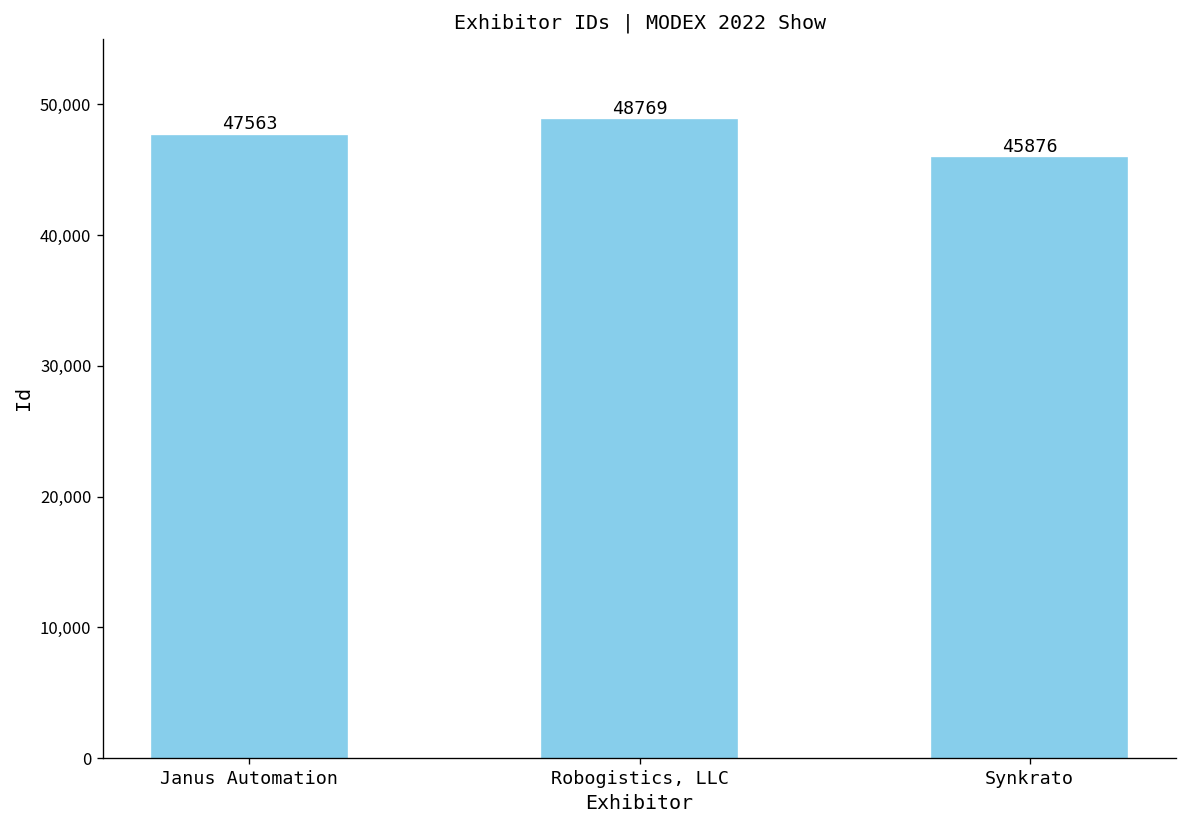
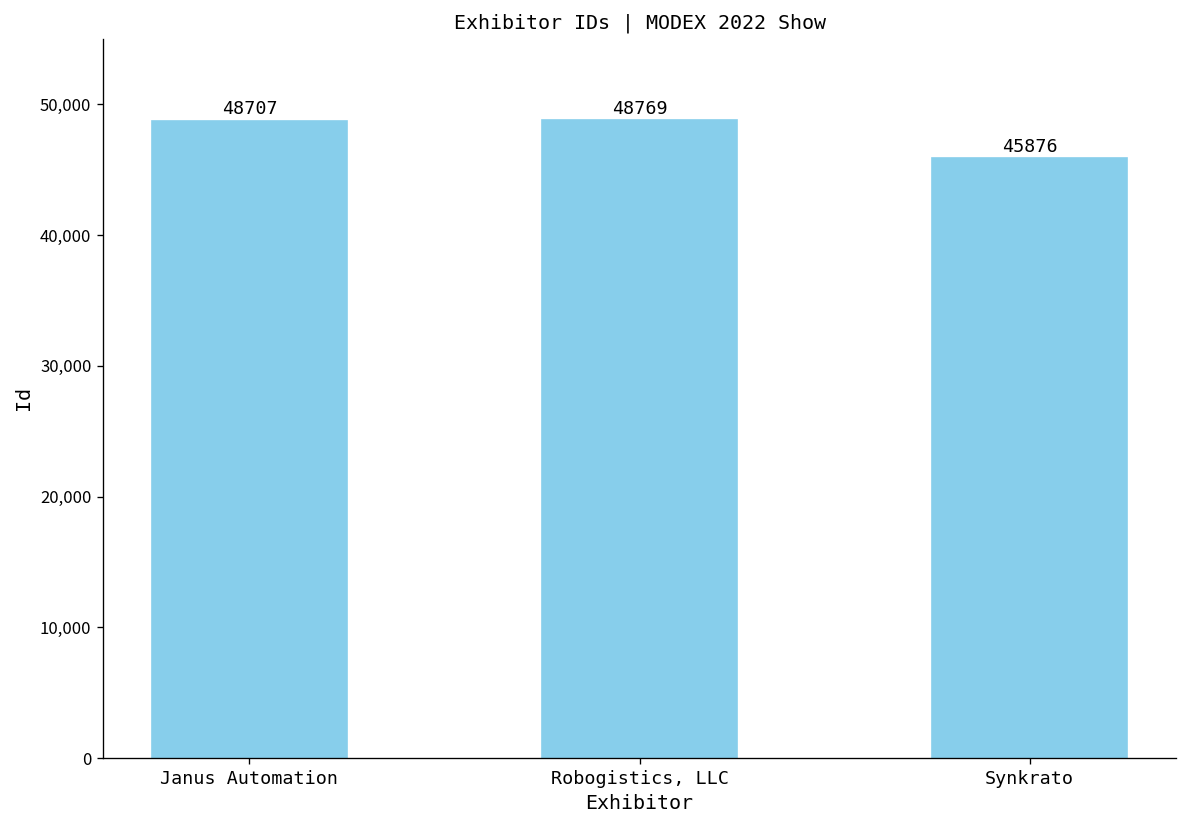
  {
-   "Janus Automation": 47563,
+   "Janus Automation": 48707,
    "Robogistics, LLC": 48769,
    "Synkrato": 45876
  }
